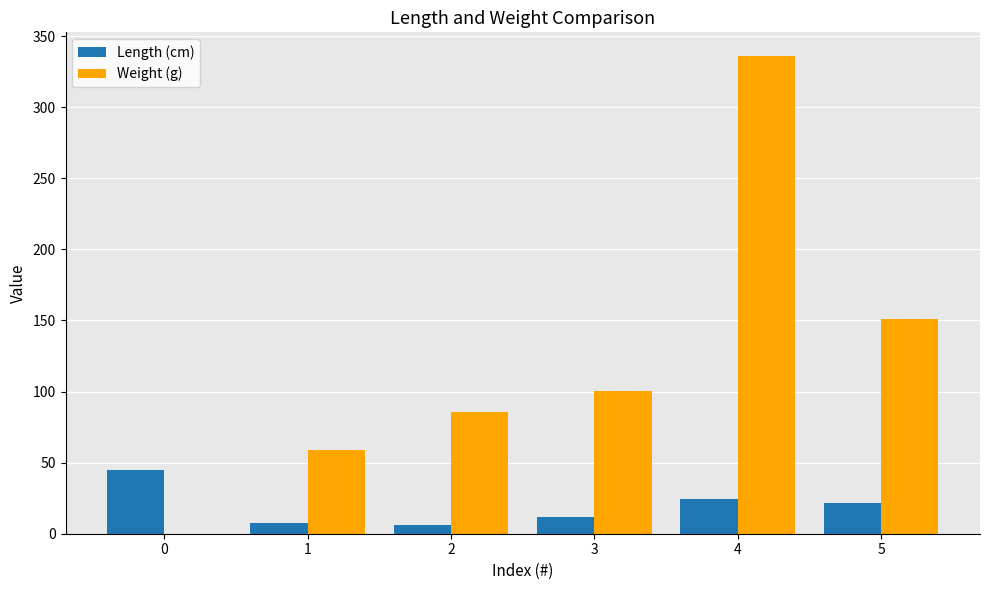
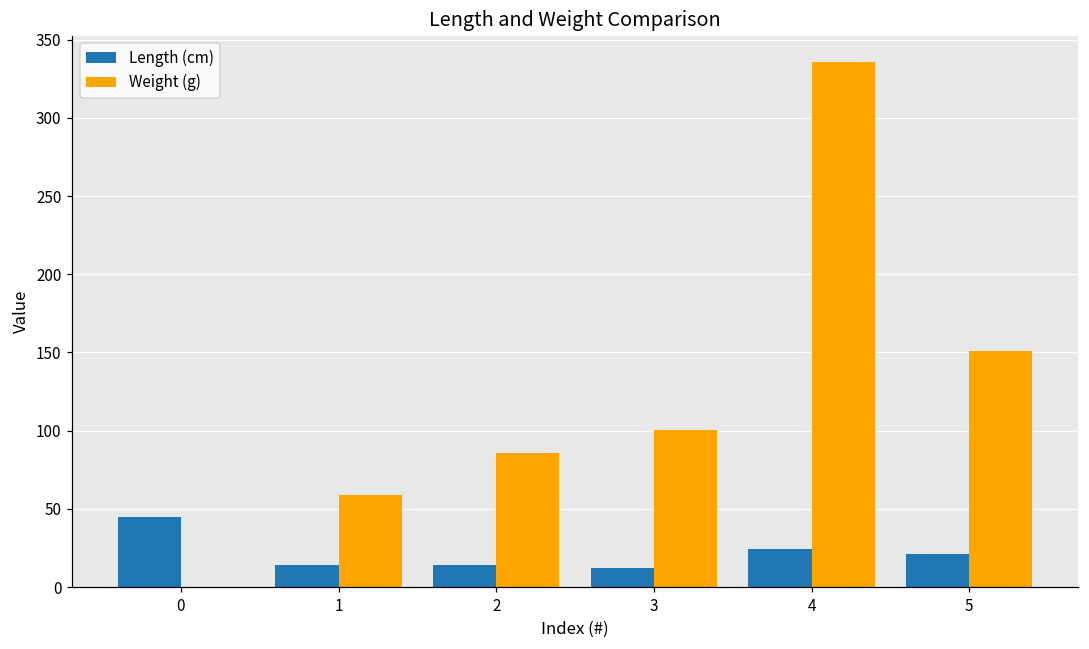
  {
    "Length (cm)": {
      "0": 45,
-     "1": 8,
-     "2": 6,
+     "1": 14,
+     "2": 14,
      "3": 12,
      "4": 25,
      "5": 21
    },
    "Weight (g)": {
      "0": 0,
      "1": 59,
      "2": 85,
      "3": 100,
      "4": 336,
      "5": 151
    }
  }
